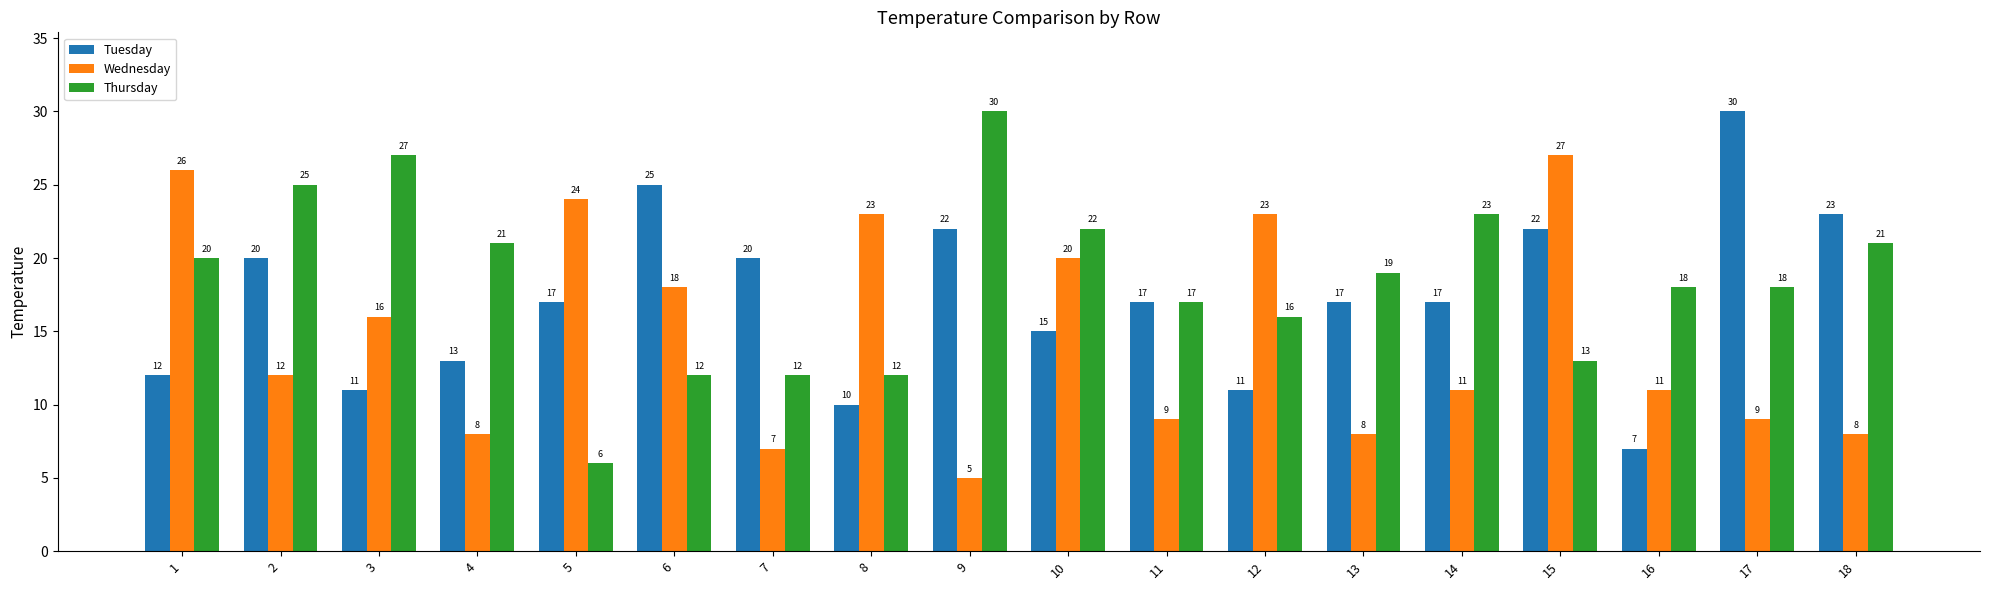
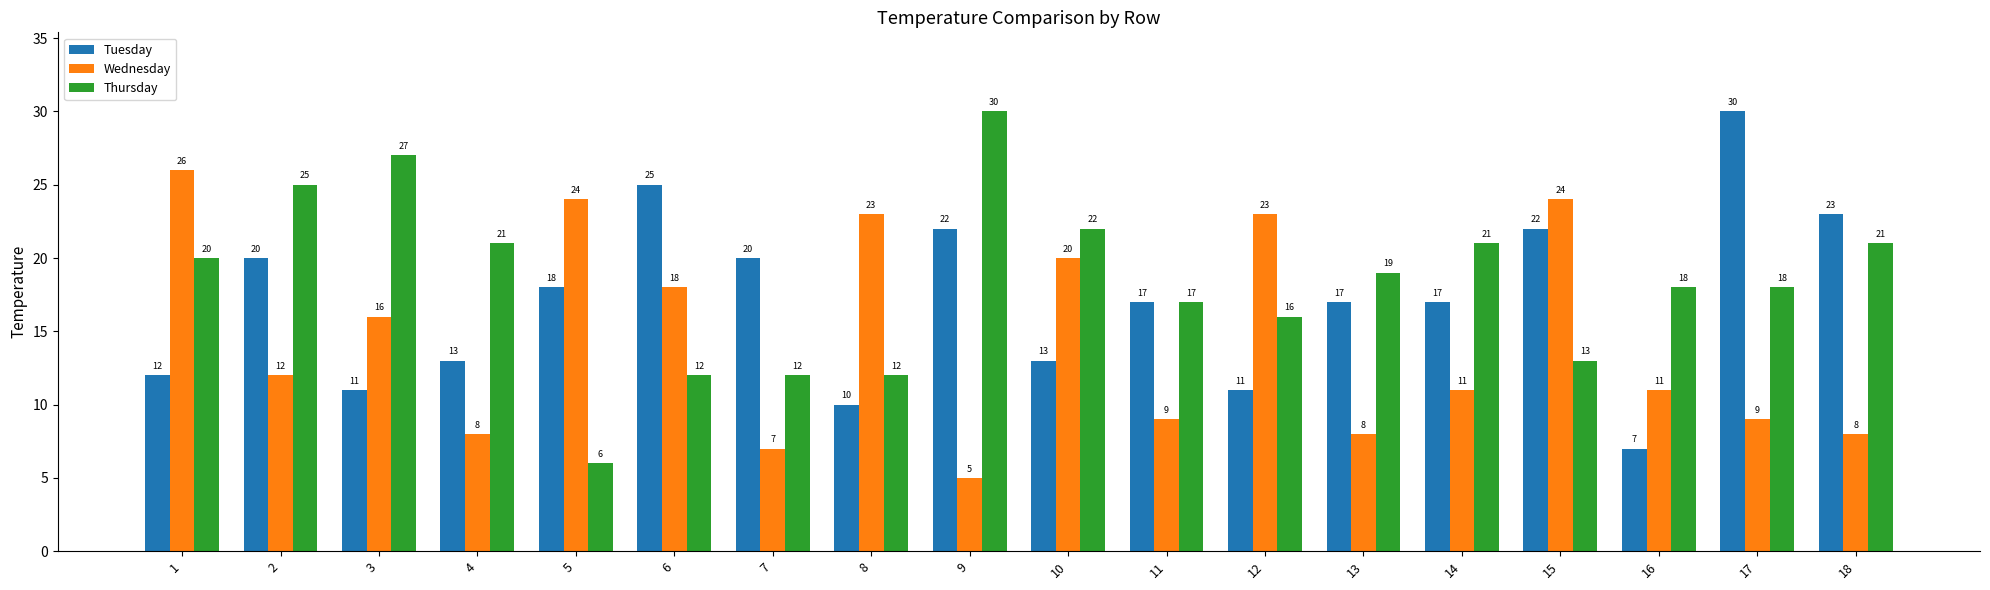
  {
    "Tuesday": {
      "1": 12,
      "2": 20,
      "3": 11,
      "4": 13,
-     "5": 17,
+     "5": 18,
      "6": 25,
      "7": 20,
      "8": 10,
      "9": 22,
-     "10": 15,
+     "10": 13,
      "11": 17,
      "12": 11,
      "13": 17,
      "14": 17,
      "15": 22,
      "16": 7,
      "17": 30,
      "18": 23
    },
    "Wednesday": {
      "1": 26,
      "2": 12,
      "3": 16,
      "4": 8,
      "5": 24,
      "6": 18,
      "7": 7,
      "8": 23,
      "9": 5,
      "10": 20,
      "11": 9,
      "12": 23,
      "13": 8,
      "14": 11,
-     "15": 27,
+     "15": 24,
      "16": 11,
      "17": 9,
      "18": 8
    },
    "Thursday": {
      "1": 20,
      "2": 25,
      "3": 27,
      "4": 21,
      "5": 6,
      "6": 12,
      "7": 12,
      "8": 12,
      "9": 30,
      "10": 22,
      "11": 17,
      "12": 16,
      "13": 19,
-     "14": 23,
+     "14": 21,
      "15": 13,
      "16": 18,
      "17": 18,
      "18": 21
    }
  }
